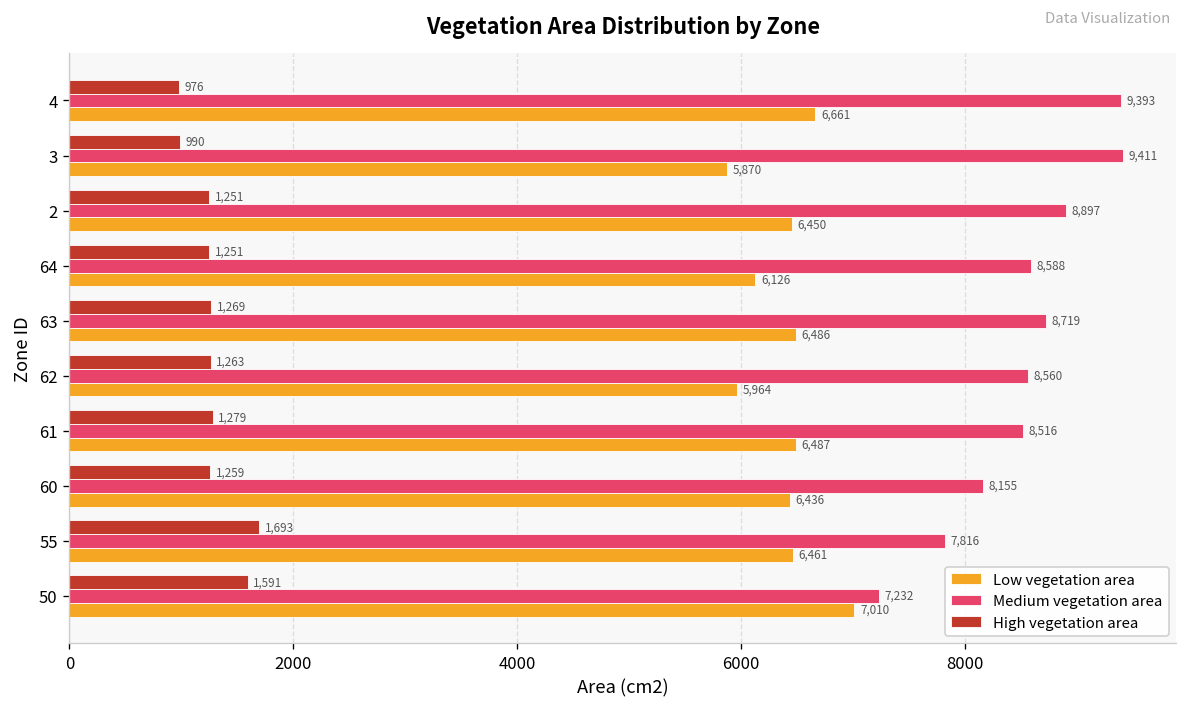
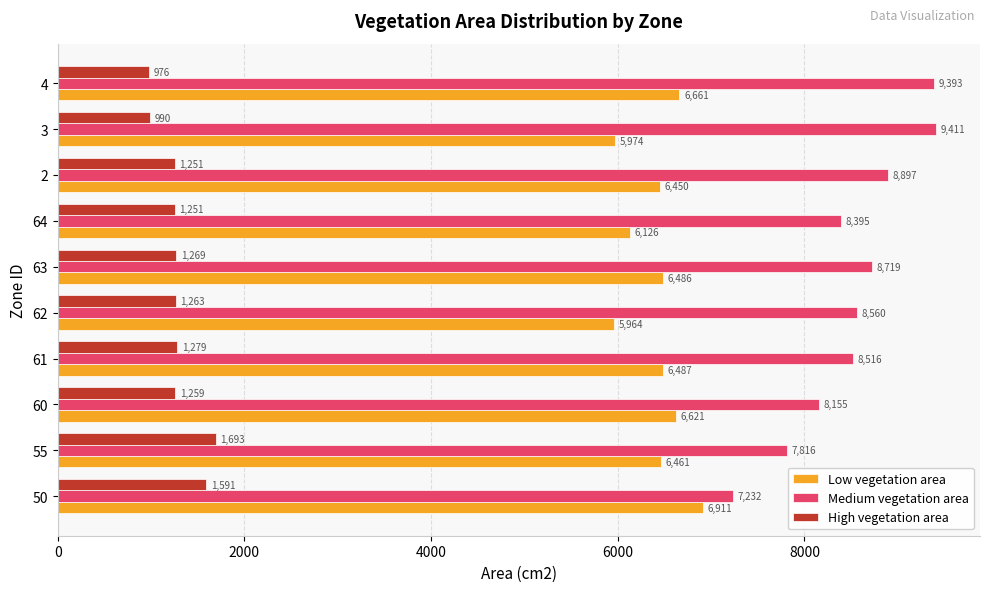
  {
    "Low vegetation area": {
      "4": "6,661",
-     "3": "5,870",
+     "3": "5,974",
      "2": "6,450",
      "64": "6,126",
      "63": "6,486",
      "62": "5,964",
      "61": "6,487",
-     "60": "6,436",
+     "60": "6,621",
      "55": "6,461",
-     "50": "7,010"
+     "50": "6,911"
    },
    "Medium vegetation area": {
      "4": "9,393",
      "3": "9,411",
      "2": "8,897",
-     "64": "8,588",
+     "64": "8,395",
      "63": "8,719",
      "62": "8,560",
      "61": "8,516",
      "60": "8,155",
      "55": "7,816",
      "50": "7,232"
    },
    "High vegetation area": {
      "4": "976",
      "3": "990",
      "2": "1,251",
      "64": "1,251",
      "63": "1,269",
      "62": "1,263",
      "61": "1,279",
      "60": "1,259",
      "55": "1,693",
      "50": "1,591"
    }
  }
